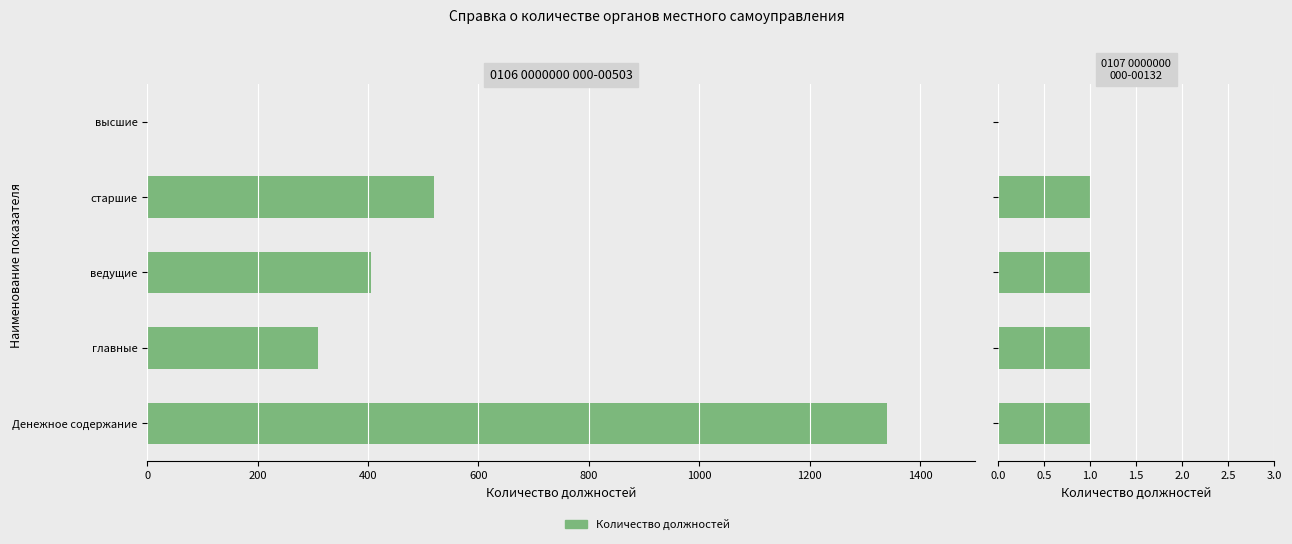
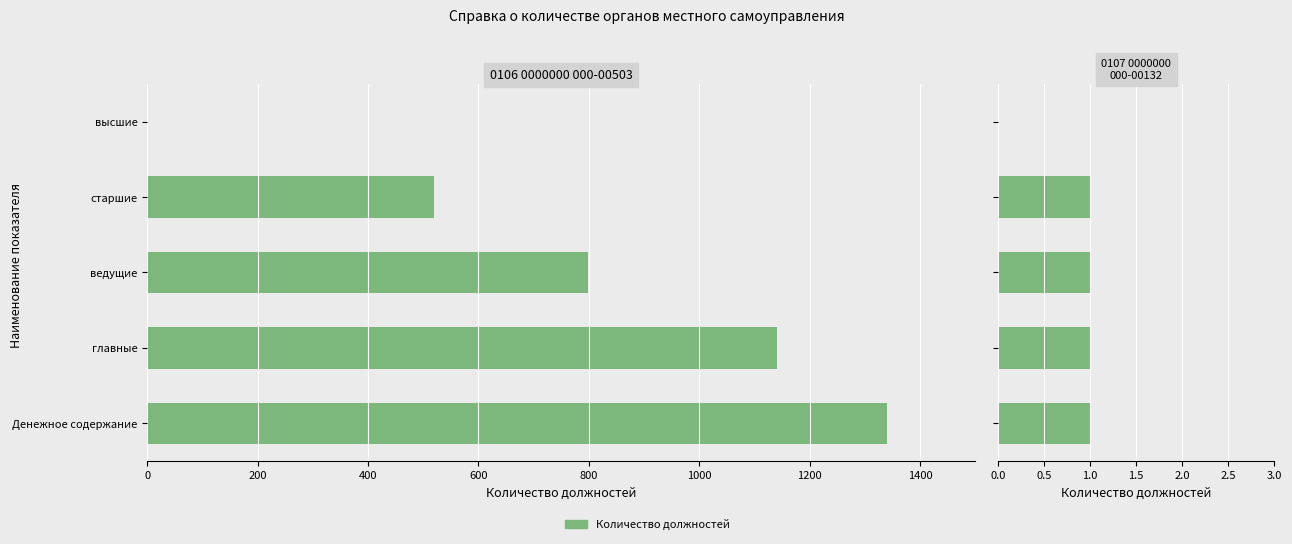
  {
    "0106 0000000 000-00503": {
      "высшие": 0,
      "старшие": 520,
-     "ведущие": 410,
-     "главные": 310,
+     "ведущие": 800,
+     "главные": 1140,
      "Денежное содержание": 1340
    }
  }
